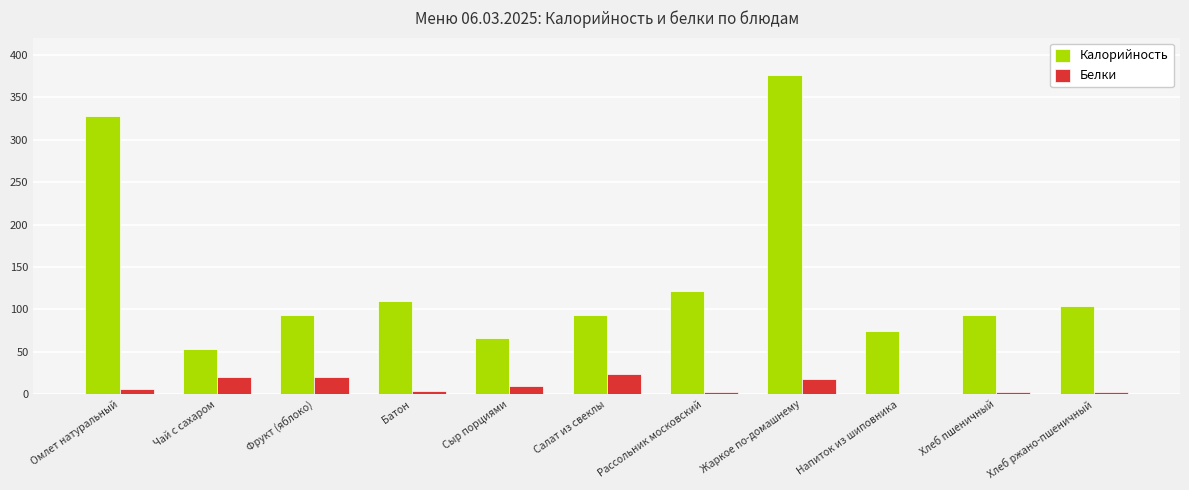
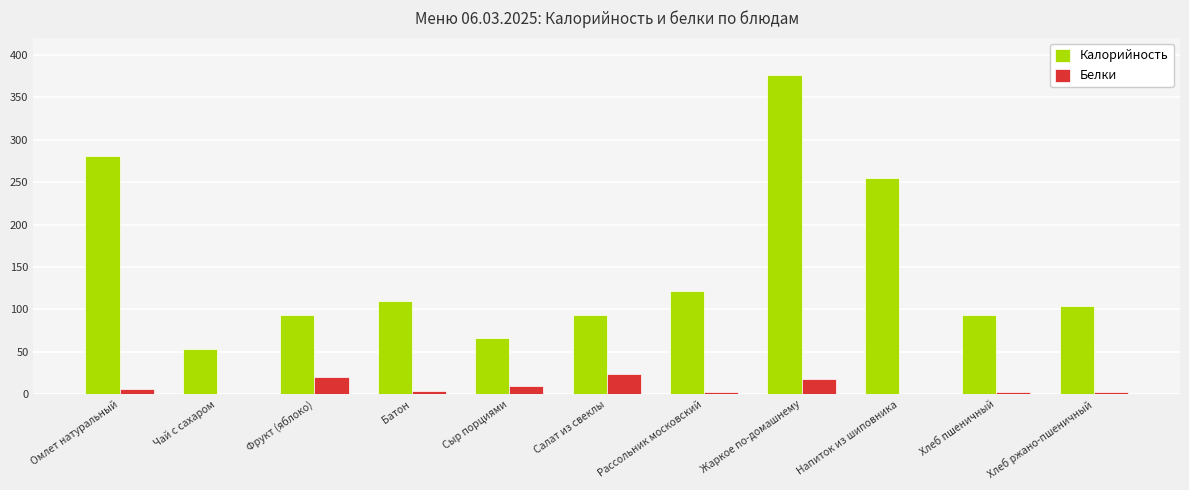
  {
    "Калорийность": {
-     "Омлет натуральный": 330,
+     "Омлет натуральный": 280,
      "Чай с сахаром": 50,
      "Фрукт (яблоко)": 90,
      "Батон": 110,
      "Сыр порциями": 70,
      "Салат из свеклы": 90,
      "Рассольник московский": 120,
      "Жаркое по-домашнему": 380,
-     "Напиток из шиповника": 70,
+     "Напиток из шиповника": 250,
      "Хлеб пшеничный": 90,
      "Хлеб ржано-пшеничный": 100
    },
    "Белки": {
      "Омлет натуральный": 10,
-     "Чай с сахаром": 20,
+     "Чай с сахаром": 0,
      "Фрукт (яблоко)": 20,
      "Батон": 0,
      "Сыр порциями": 10,
      "Салат из свеклы": 20,
      "Жаркое по-домашнему": 20,
      "Хлеб пшеничный": 0,
      "Хлеб ржано-пшеничный": 0
    }
  }
